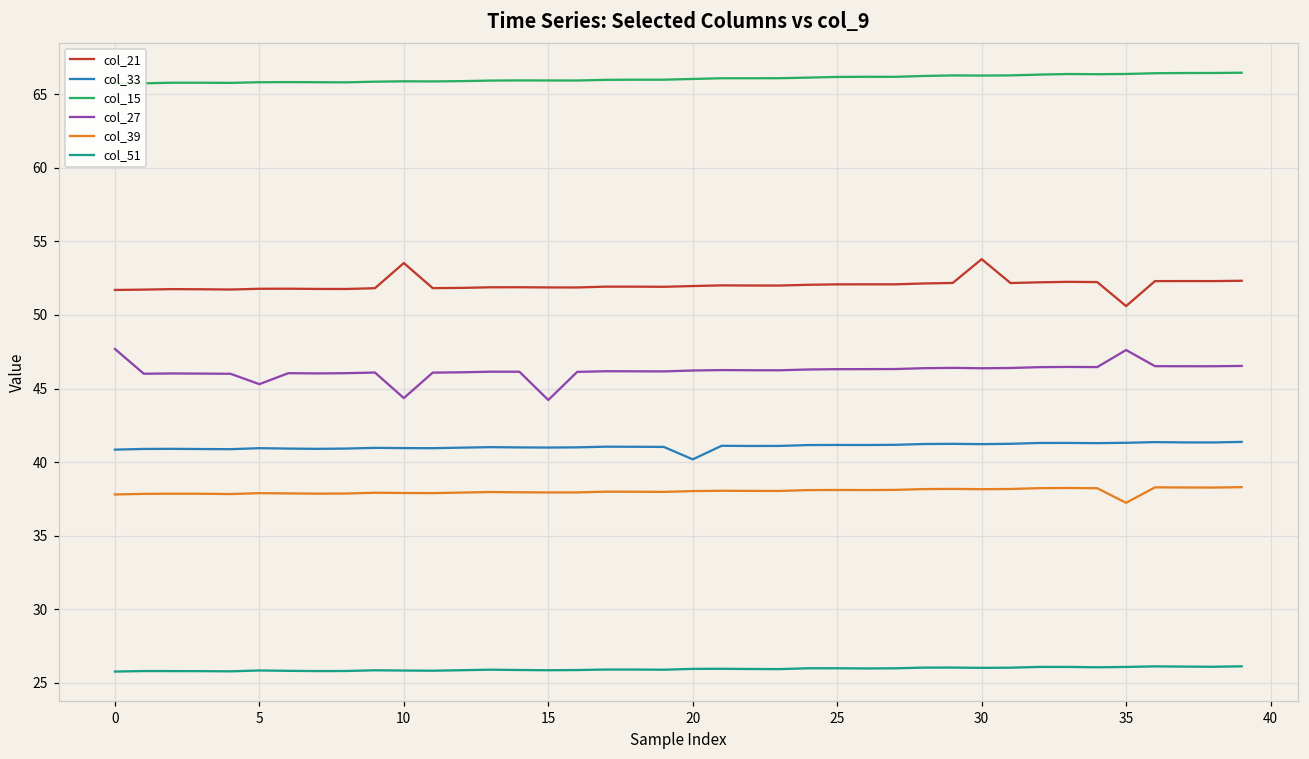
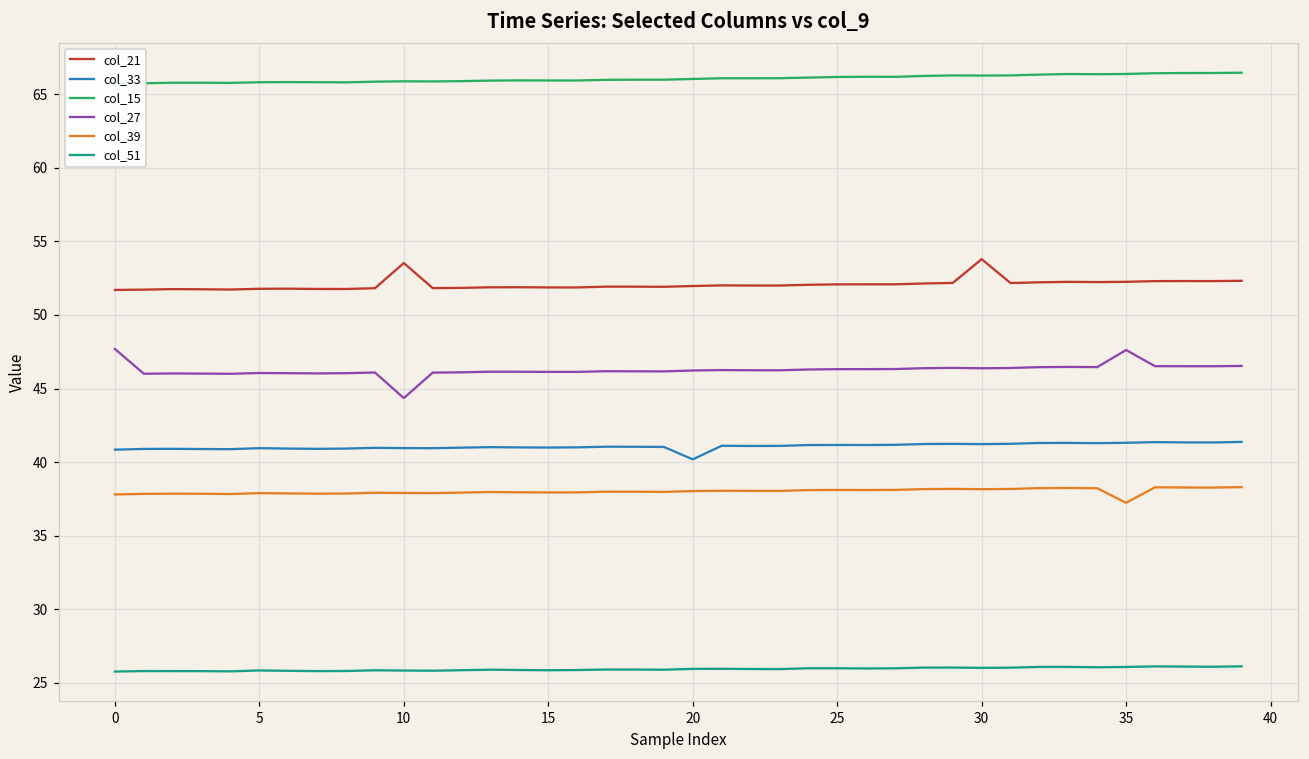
  {
    "col_21": {
      "0": 51.7,
      "5": 51.8,
      "10": 53.5,
      "15": 51.9,
      "20": 52.0,
      "25": 52.1,
      "30": 53.8,
-     "35": 50.6
+     "35": 52.3
    },
    "col_33": {
      "0": 40.9,
      "5": 41.0,
      "10": 41.0,
      "15": 41.0,
      "20": 40.2,
      "25": 41.2,
      "30": 41.2,
      "35": 41.3
    },
    "col_27": {
      "0": 47.7,
-     "5": 45.3,
+     "5": 46.1,
      "10": 44.4,
-     "15": 44.2,
+     "15": 46.1,
      "20": 46.2,
      "25": 46.3,
      "30": 46.4,
      "35": 47.6
    },
    "col_39": {
      "0": 37.8,
      "5": 37.9,
      "10": 37.9,
      "15": 37.9,
      "20": 38.0,
      "25": 38.1,
      "30": 38.2,
      "35": 37.2
    }
  }
